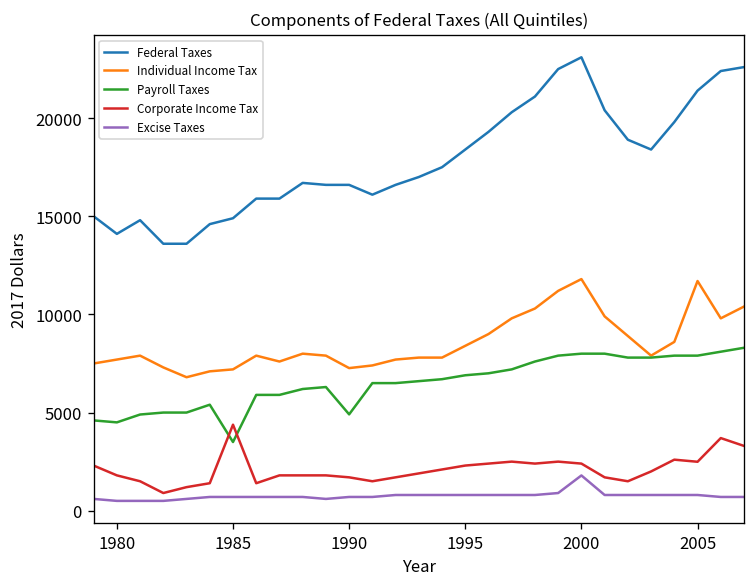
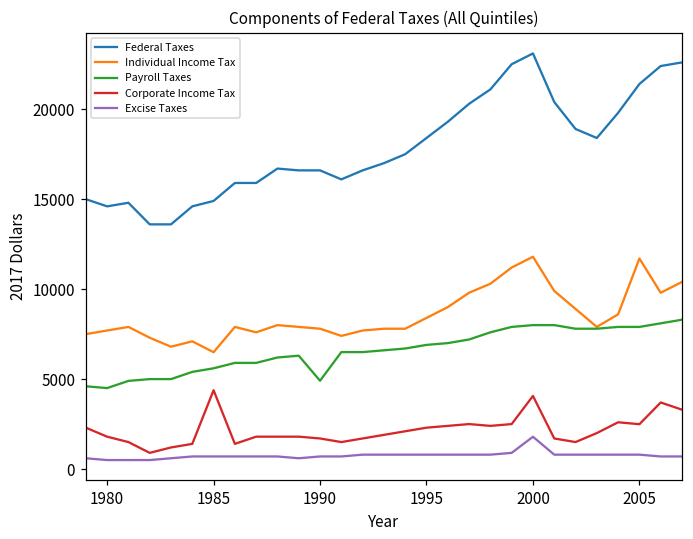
  {
    "Federal Taxes": {
-     "1980": 14100,
+     "1980": 14600,
      "1985": 14900,
      "1990": 16600,
      "1995": 18400,
      "2000": 23100,
      "2005": 21400
    },
    "Individual Income Tax": {
      "1980": 7700,
-     "1985": 7200,
-     "1990": 7300,
+     "1985": 6500,
+     "1990": 7800,
      "1995": 8400,
      "2000": 11800,
      "2005": 11700
    },
    "Payroll Taxes": {
      "1980": 4500,
-     "1985": 3500,
+     "1985": 5600,
      "1990": 4900,
      "1995": 6900,
      "2000": 8000,
      "2005": 7900
    },
    "Corporate Income Tax": {
      "1980": 1800,
      "1985": 4400,
      "1990": 1700,
      "1995": 2300,
-     "2000": 2400,
+     "2000": 4100,
      "2005": 2500
    },
    "Excise Taxes": {
      "1980": 500,
      "1985": 700,
      "1990": 700,
      "1995": 800,
      "2000": 1800,
      "2005": 800
    }
  }
